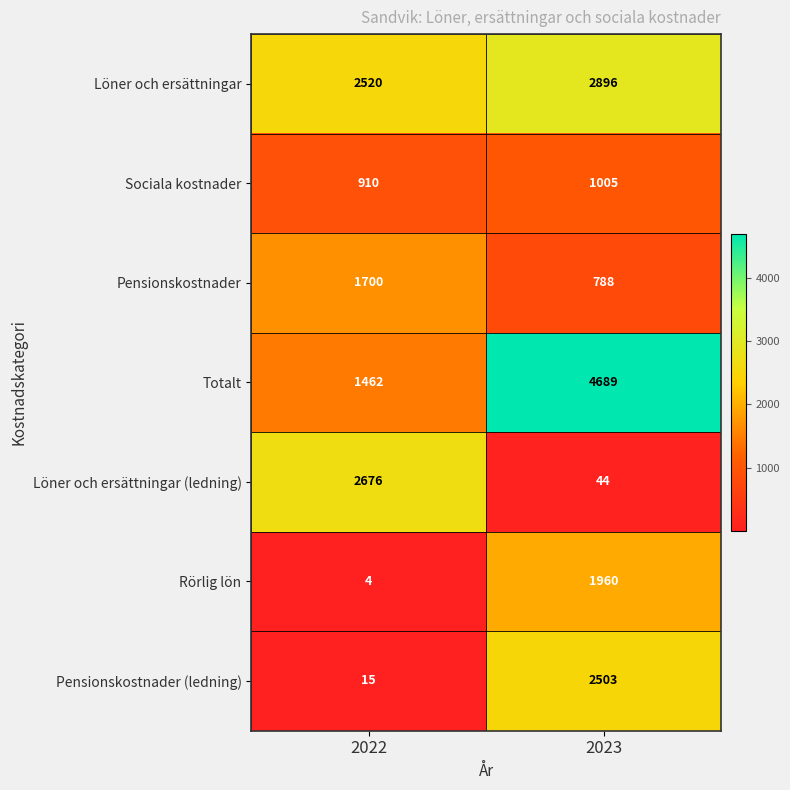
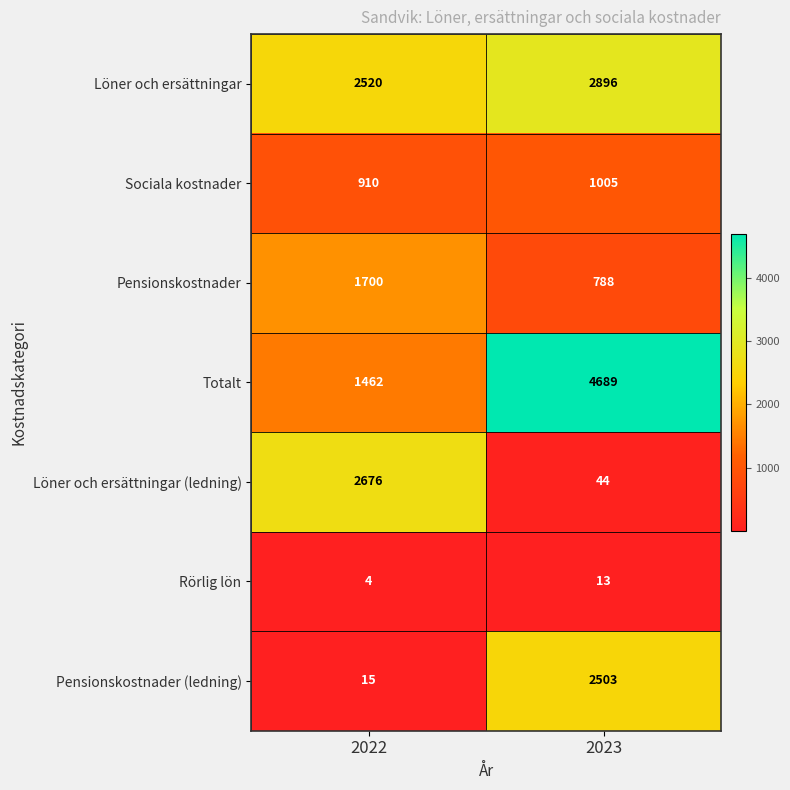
  {
    "Löner och ersättningar": {
      "2022": 2520,
      "2023": 2896
    },
    "Sociala kostnader": {
      "2022": 910,
      "2023": 1005
    },
    "Pensionskostnader": {
      "2022": 1700,
      "2023": 788
    },
    "Totalt": {
      "2022": 1462,
      "2023": 4689
    },
    "Löner och ersättningar (ledning)": {
      "2022": 2676,
      "2023": 44
    },
    "Rörlig lön": {
      "2022": 4,
-     "2023": 1960
+     "2023": 13
    },
    "Pensionskostnader (ledning)": {
      "2022": 15,
      "2023": 2503
    }
  }
